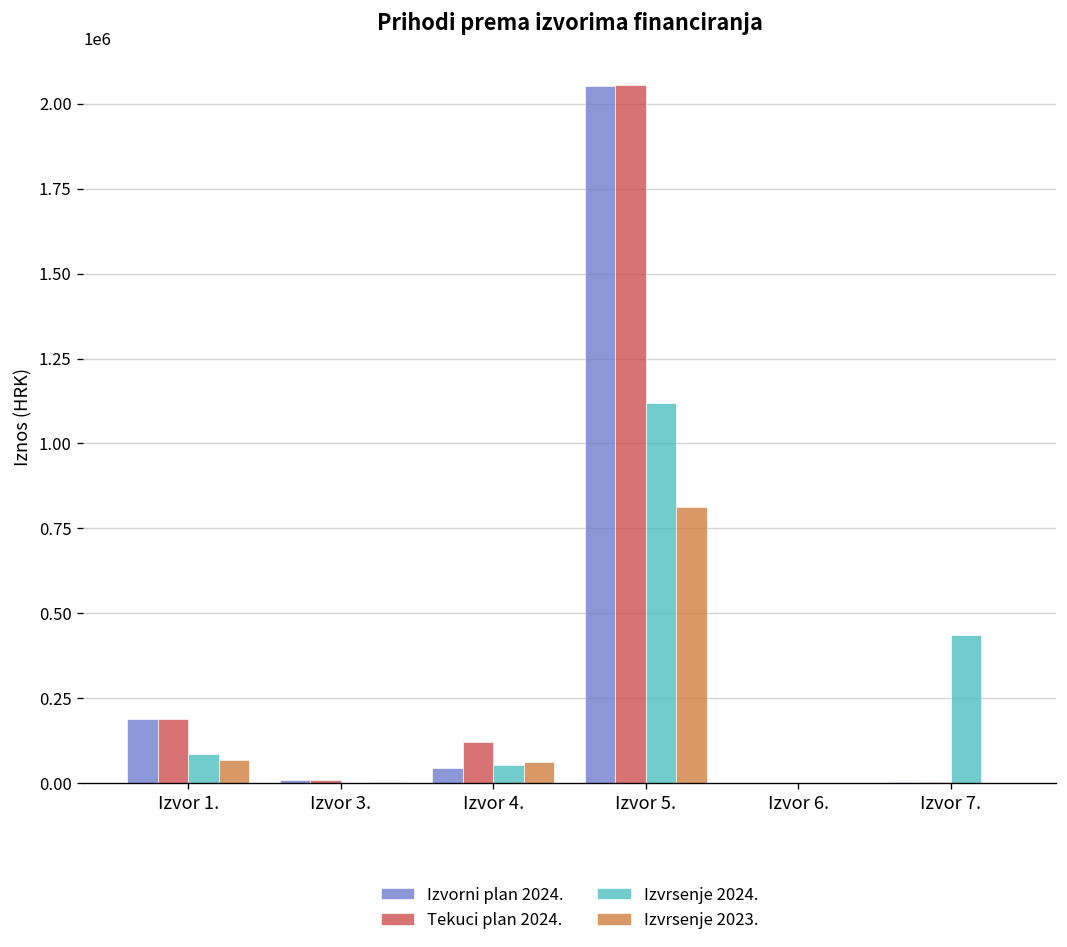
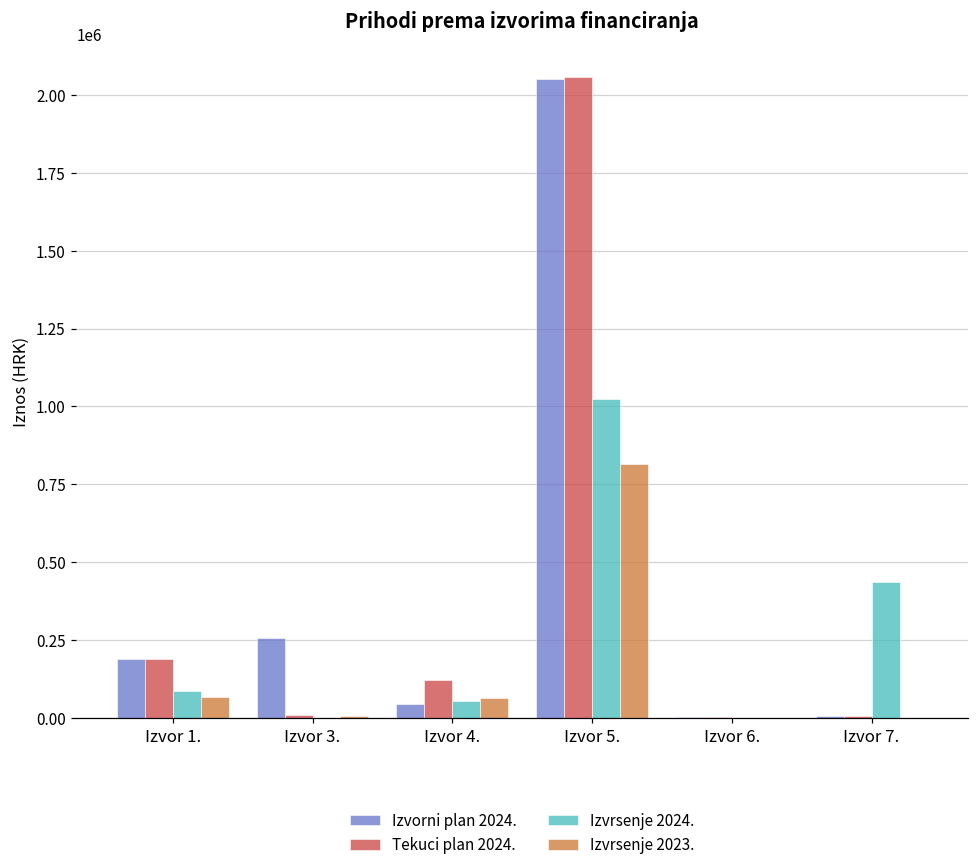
  {
    "Izvorni plan 2024.": {
      "Izvor 1.": 190000,
-     "Izvor 3.": 10000,
+     "Izvor 3.": 260000,
      "Izvor 4.": 40000,
      "Izvor 5.": 2050000
    },
    "Izvrsenje 2024.": {
      "Izvor 1.": 90000,
      "Izvor 3.": 0,
      "Izvor 4.": 50000,
-     "Izvor 5.": 1120000,
+     "Izvor 5.": 1020000,
      "Izvor 6.": 0,
      "Izvor 7.": 440000
    }
  }
